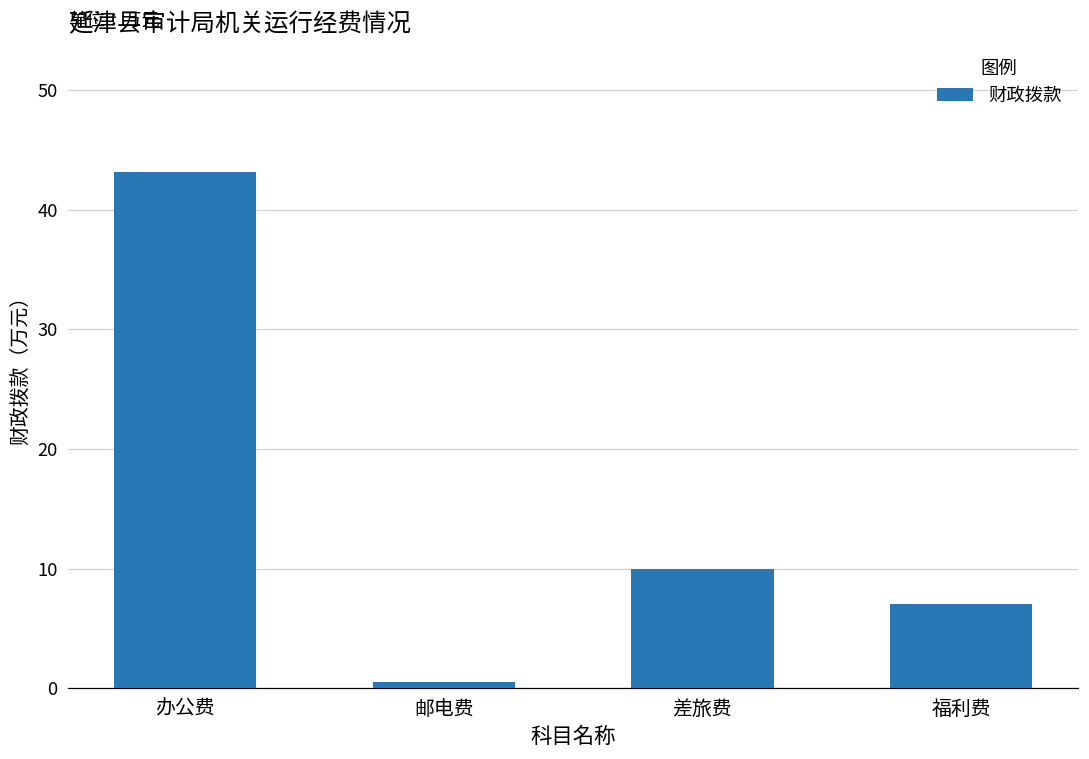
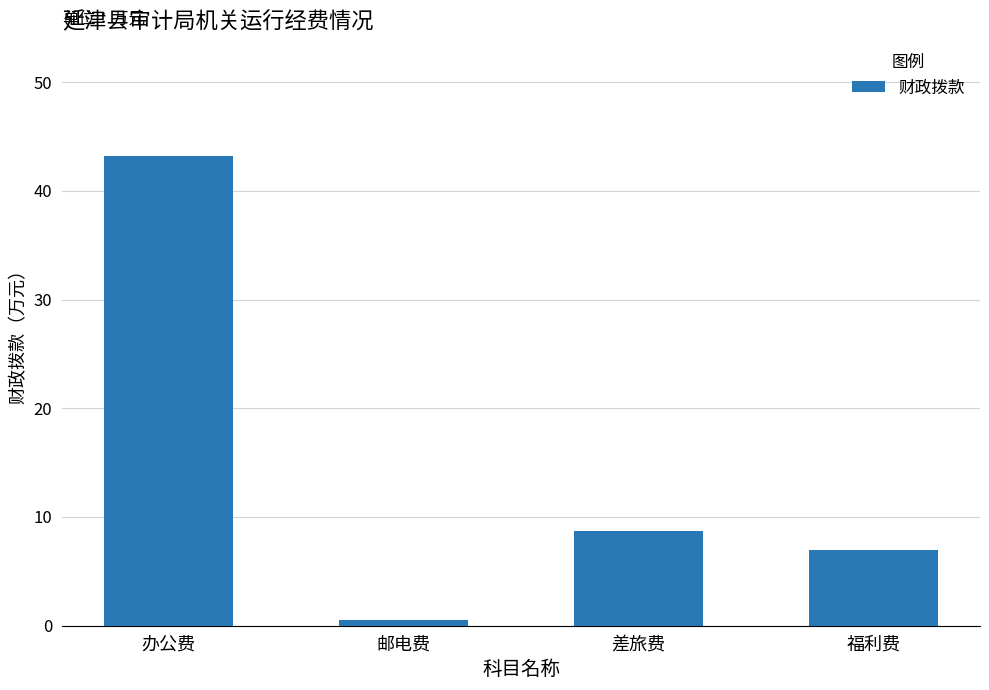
  {
    "办公费": 43.2,
    "邮电费": 0.5,
-   "差旅费": 10.0,
+   "差旅费": 8.7,
    "福利费": 7.0
  }
